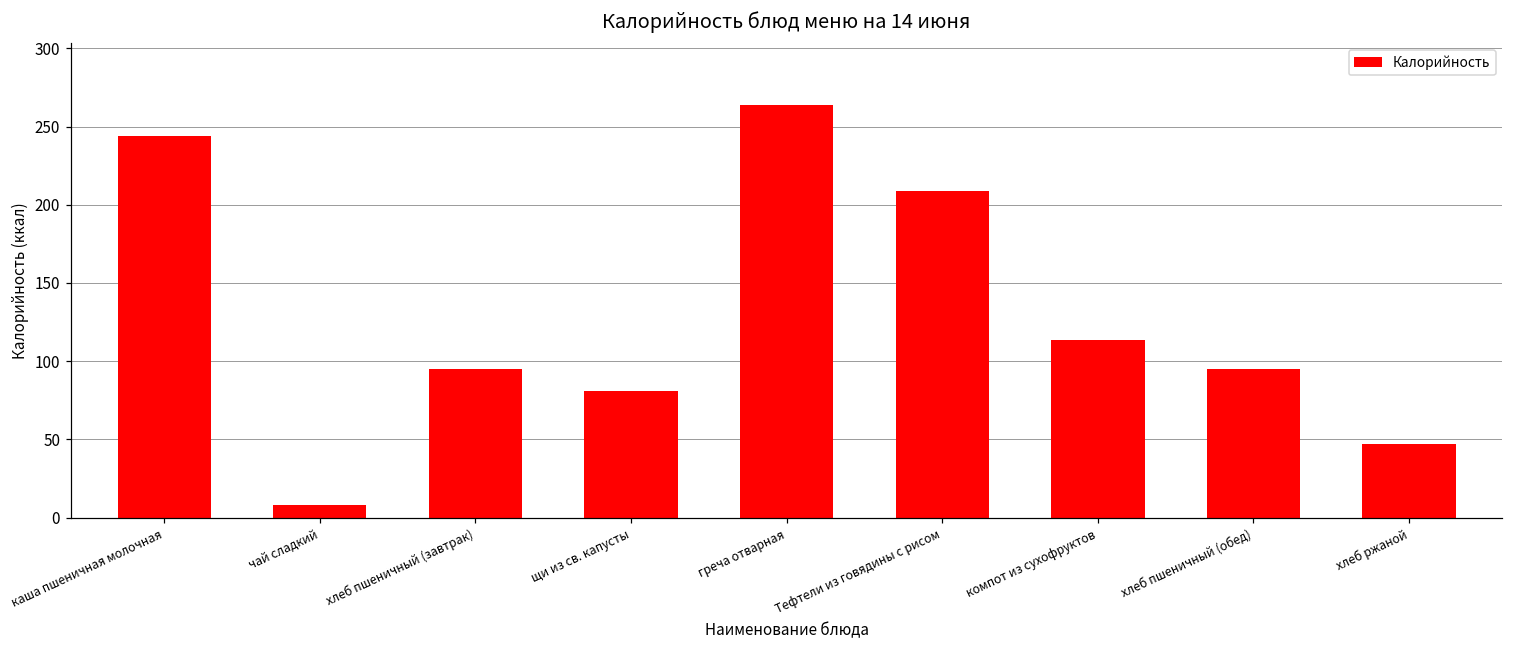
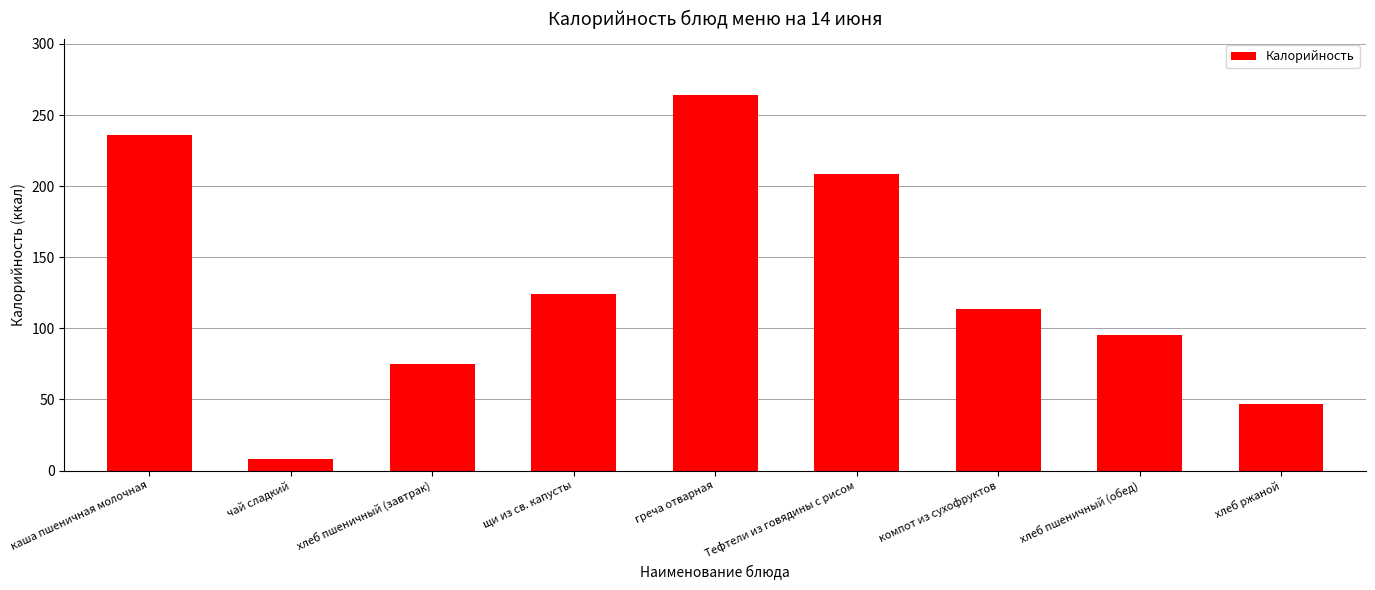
  {
-   "каша пшеничная молочная": 244,
+   "каша пшеничная молочная": 236,
    "чай сладкий": 8,
-   "хлеб пшеничный (завтрак)": 95,
-   "щи из св. капусты": 81,
+   "хлеб пшеничный (завтрак)": 75,
+   "щи из св. капусты": 124,
    "греча отварная": 264,
    "Тефтели из говядины с рисом": 209,
    "компот из сухофруктов": 114,
    "хлеб пшеничный (обед)": 95,
    "хлеб ржаной": 47
  }
